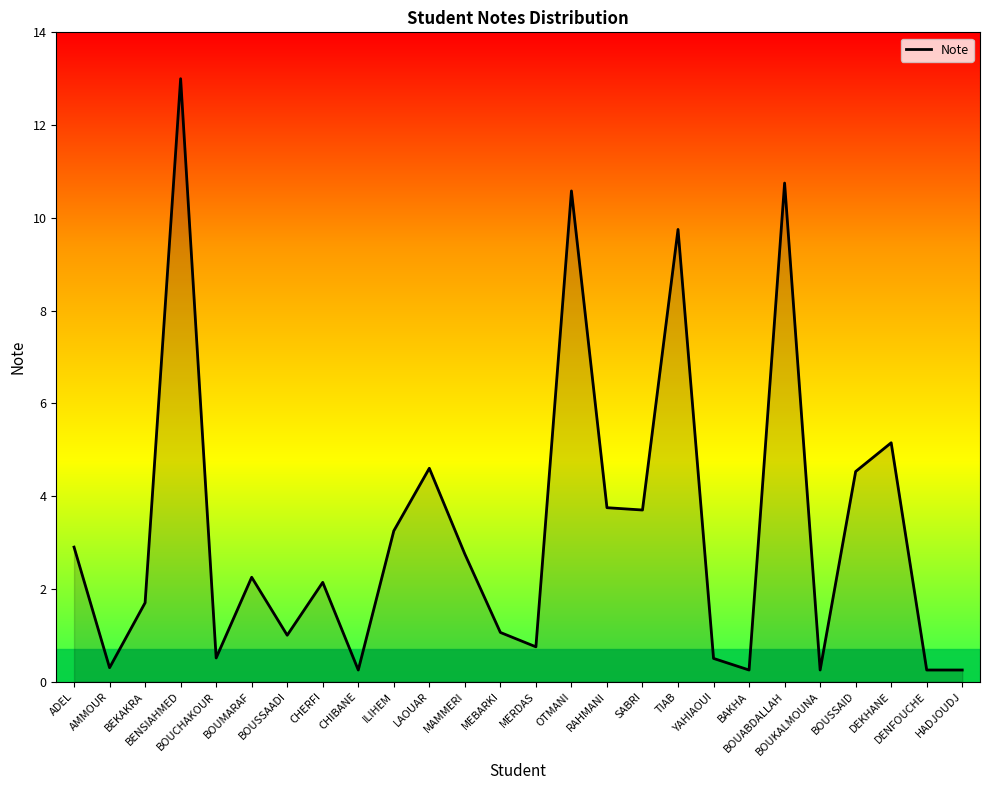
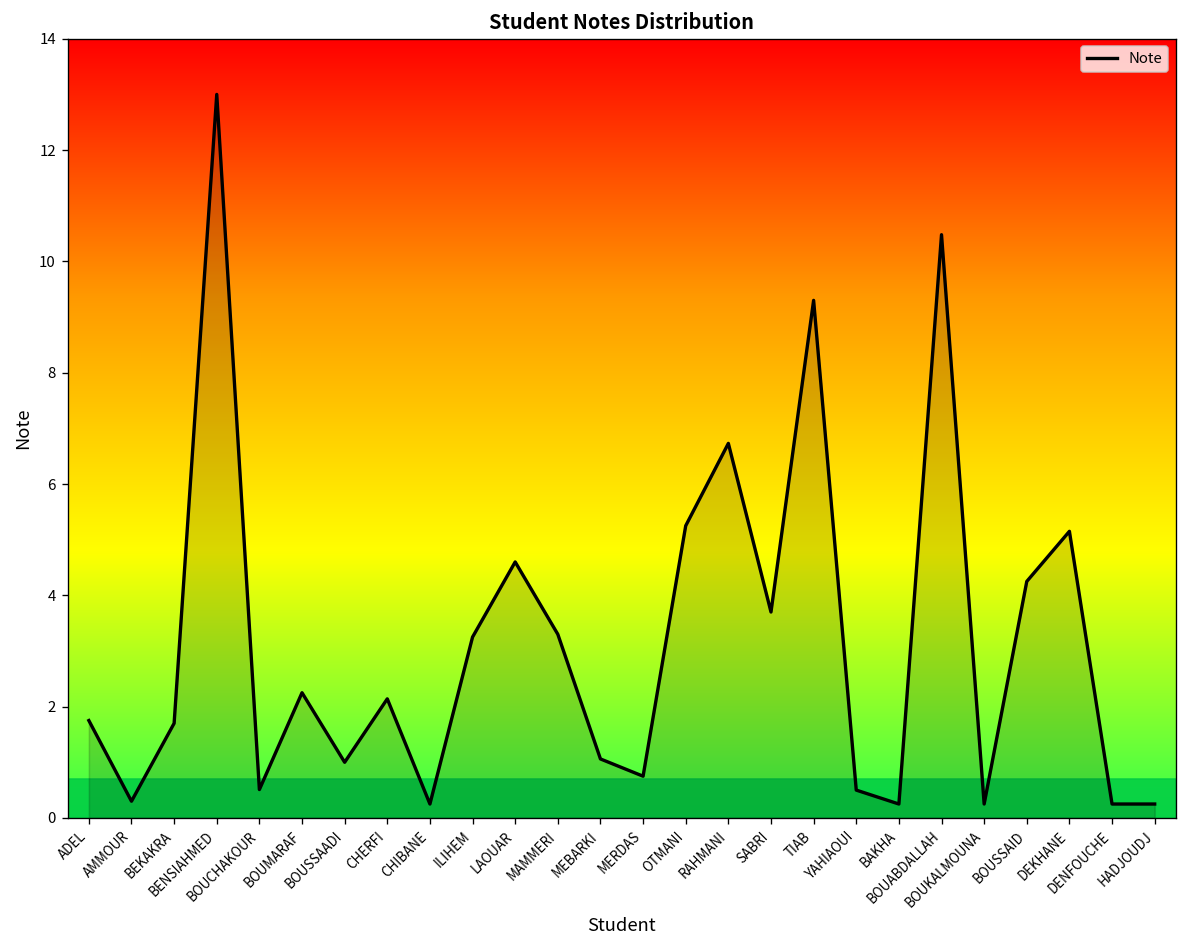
  {
-   "ADEL": 2.9,
+   "ADEL": 1.8,
    "BEKAKRA": 1.7,
    "BENSIAHMED": 13.0,
    "BOUMARAF": 2.3,
    "BOUSSAADI": 1.0,
    "CHERFI": 2.1,
    "ILIHEM": 3.3,
    "LAOUAR": 4.6,
-   "MAMMERI": 2.8,
+   "MAMMERI": 3.3,
    "MEBARKI": 1.1,
    "MERDAS": 0.8,
-   "OTMANI": 10.6,
-   "RAHMANI": 3.8,
+   "OTMANI": 5.3,
+   "RAHMANI": 6.7,
    "SABRI": 3.7,
-   "TIAB": 9.8,
-   "BOUABDALLAH": 10.8,
-   "BOUSSAID": 4.5,
+   "TIAB": 9.3,
+   "BOUABDALLAH": 10.5,
+   "BOUSSAID": 4.3,
    "DEKHANE": 5.2
  }
